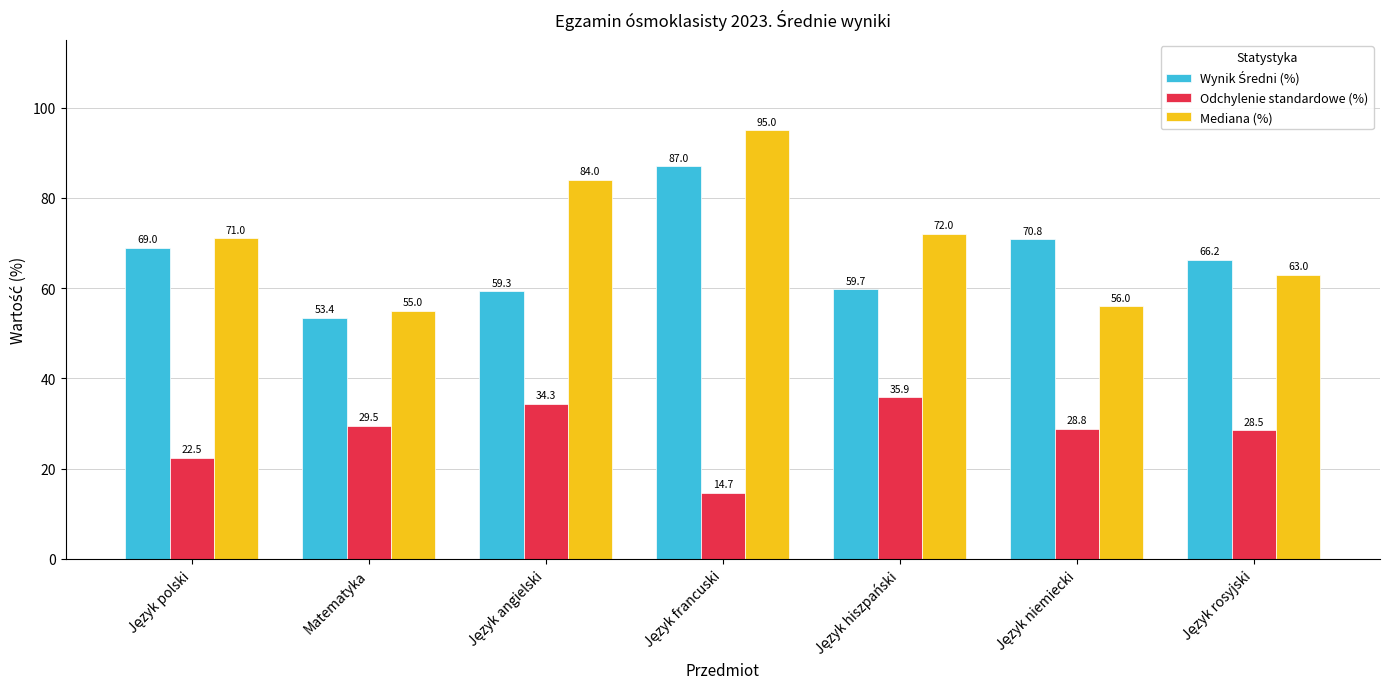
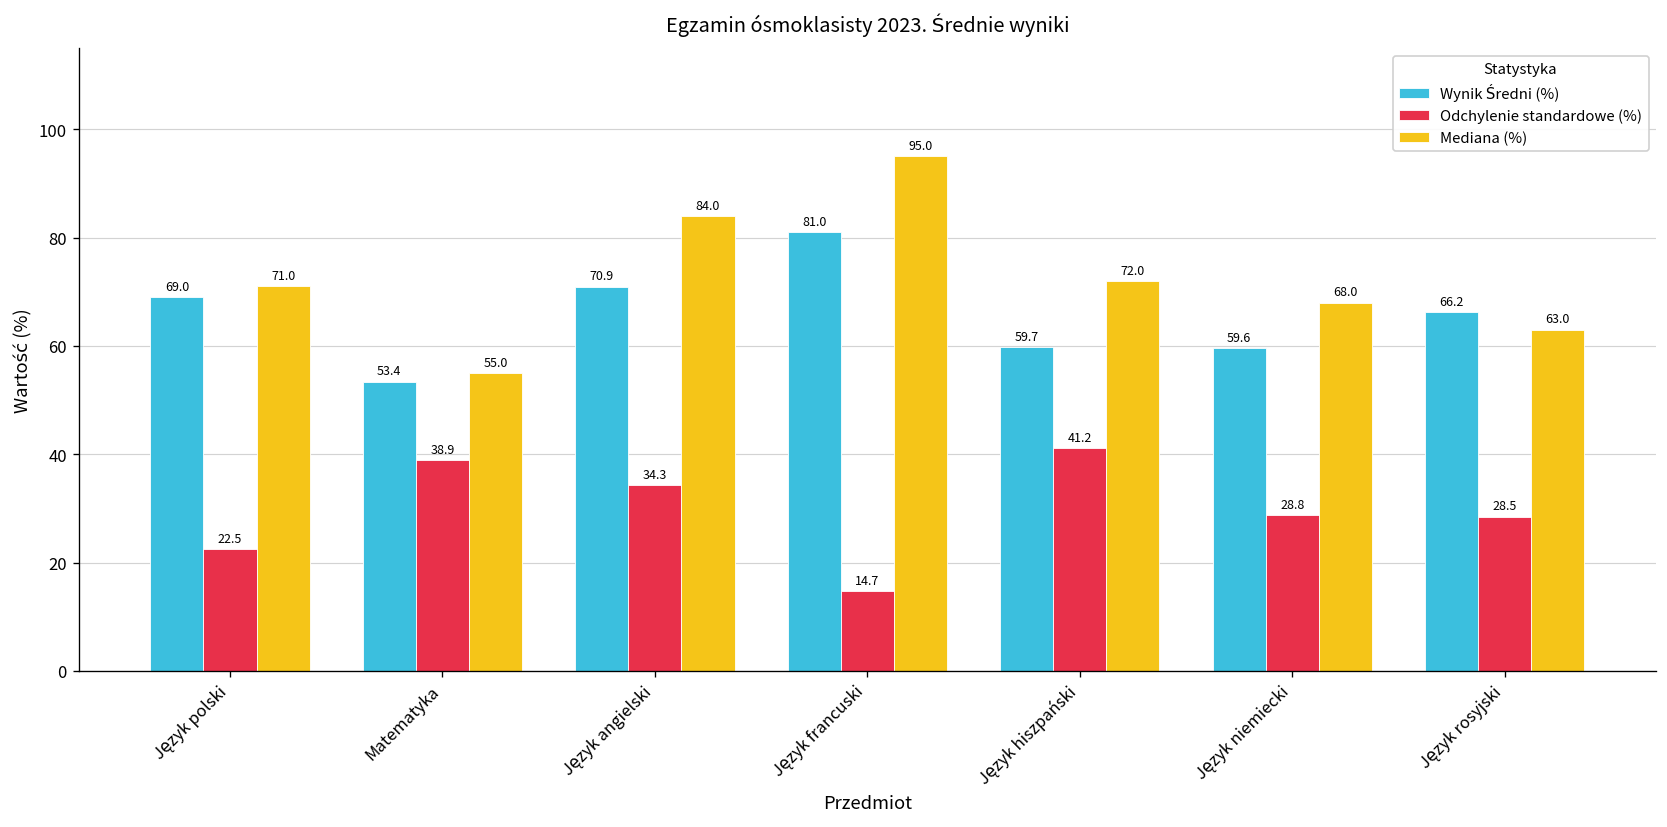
  {
    "Wynik Średni (%)": {
      "Język polski": 69.0,
      "Matematyka": 53.4,
-     "Język angielski": 59.3,
-     "Język francuski": 87.0,
+     "Język angielski": 70.9,
+     "Język francuski": 81.0,
      "Język hiszpański": 59.7,
-     "Język niemiecki": 70.8,
+     "Język niemiecki": 59.6,
      "Język rosyjski": 66.2
    },
    "Odchylenie standardowe (%)": {
      "Język polski": 22.5,
-     "Matematyka": 29.5,
+     "Matematyka": 38.9,
      "Język angielski": 34.3,
      "Język francuski": 14.7,
-     "Język hiszpański": 35.9,
+     "Język hiszpański": 41.2,
      "Język niemiecki": 28.8,
      "Język rosyjski": 28.5
    },
    "Mediana (%)": {
      "Język polski": 71.0,
      "Matematyka": 55.0,
      "Język angielski": 84.0,
      "Język francuski": 95.0,
      "Język hiszpański": 72.0,
-     "Język niemiecki": 56.0,
+     "Język niemiecki": 68.0,
      "Język rosyjski": 63.0
    }
  }
